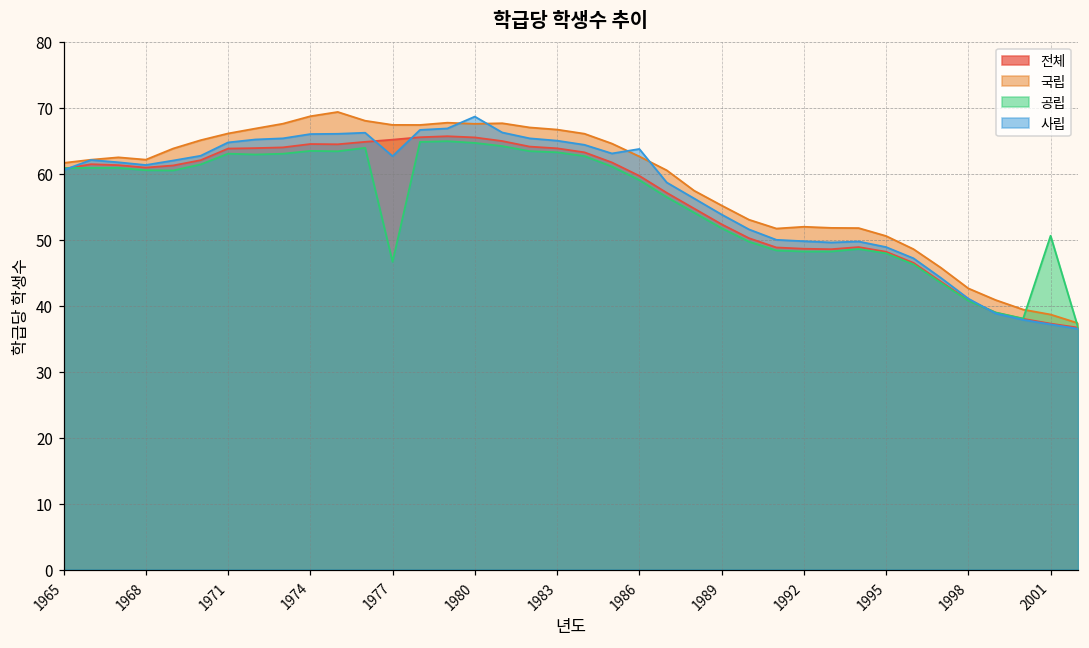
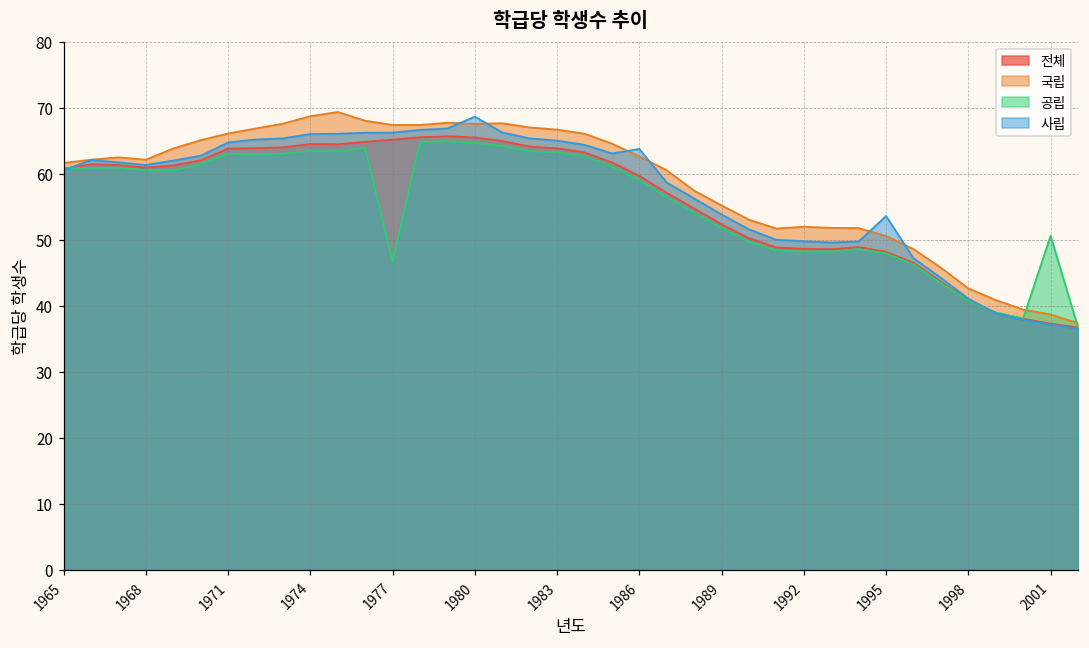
  {
    "공립": {
      "1971": 63,
      "1974": 63,
      "1977": 47,
      "1980": 65,
      "1983": 63,
      "1986": 59,
      "1989": 52,
      "1992": 48,
      "2001": 51
    },
    "사립": {
      "1971": 65,
      "1974": 66,
-     "1977": 63,
+     "1977": 66,
      "1980": 69,
      "1983": 65,
      "1986": 64,
      "1989": 54,
      "1992": 50,
-     "1995": 49
+     "1995": 54
    }
  }
